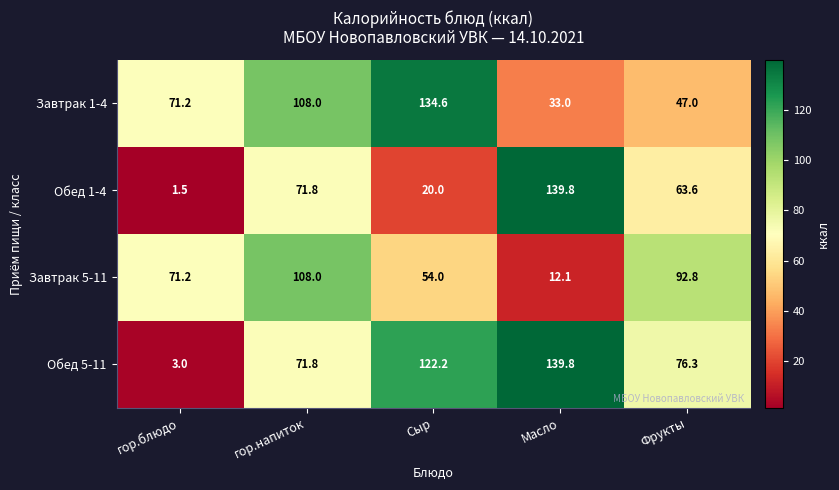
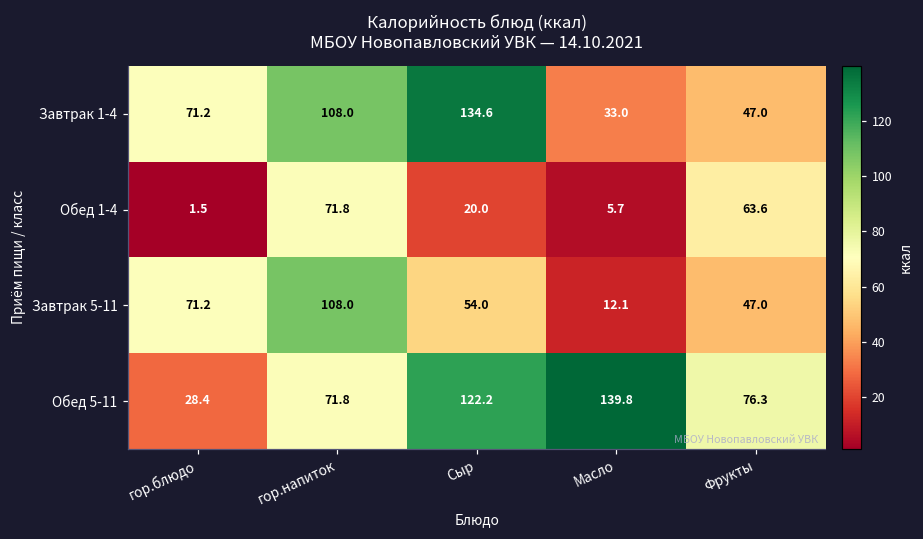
  {
    "Завтрак 1-4": {
      "гор.блюдо": 71.2,
      "гор.напиток": 108.0,
      "Сыр": 134.6,
      "Масло": 33.0,
      "Фрукты": 47.0
    },
    "Обед 1-4": {
      "гор.блюдо": 1.5,
      "гор.напиток": 71.8,
      "Сыр": 20.0,
-     "Масло": 139.8,
+     "Масло": 5.7,
      "Фрукты": 63.6
    },
    "Завтрак 5-11": {
      "гор.блюдо": 71.2,
      "гор.напиток": 108.0,
      "Сыр": 54.0,
      "Масло": 12.1,
-     "Фрукты": 92.8
+     "Фрукты": 47.0
    },
    "Обед 5-11": {
-     "гор.блюдо": 3.0,
+     "гор.блюдо": 28.4,
      "гор.напиток": 71.8,
      "Сыр": 122.2,
      "Масло": 139.8
    }
  }
